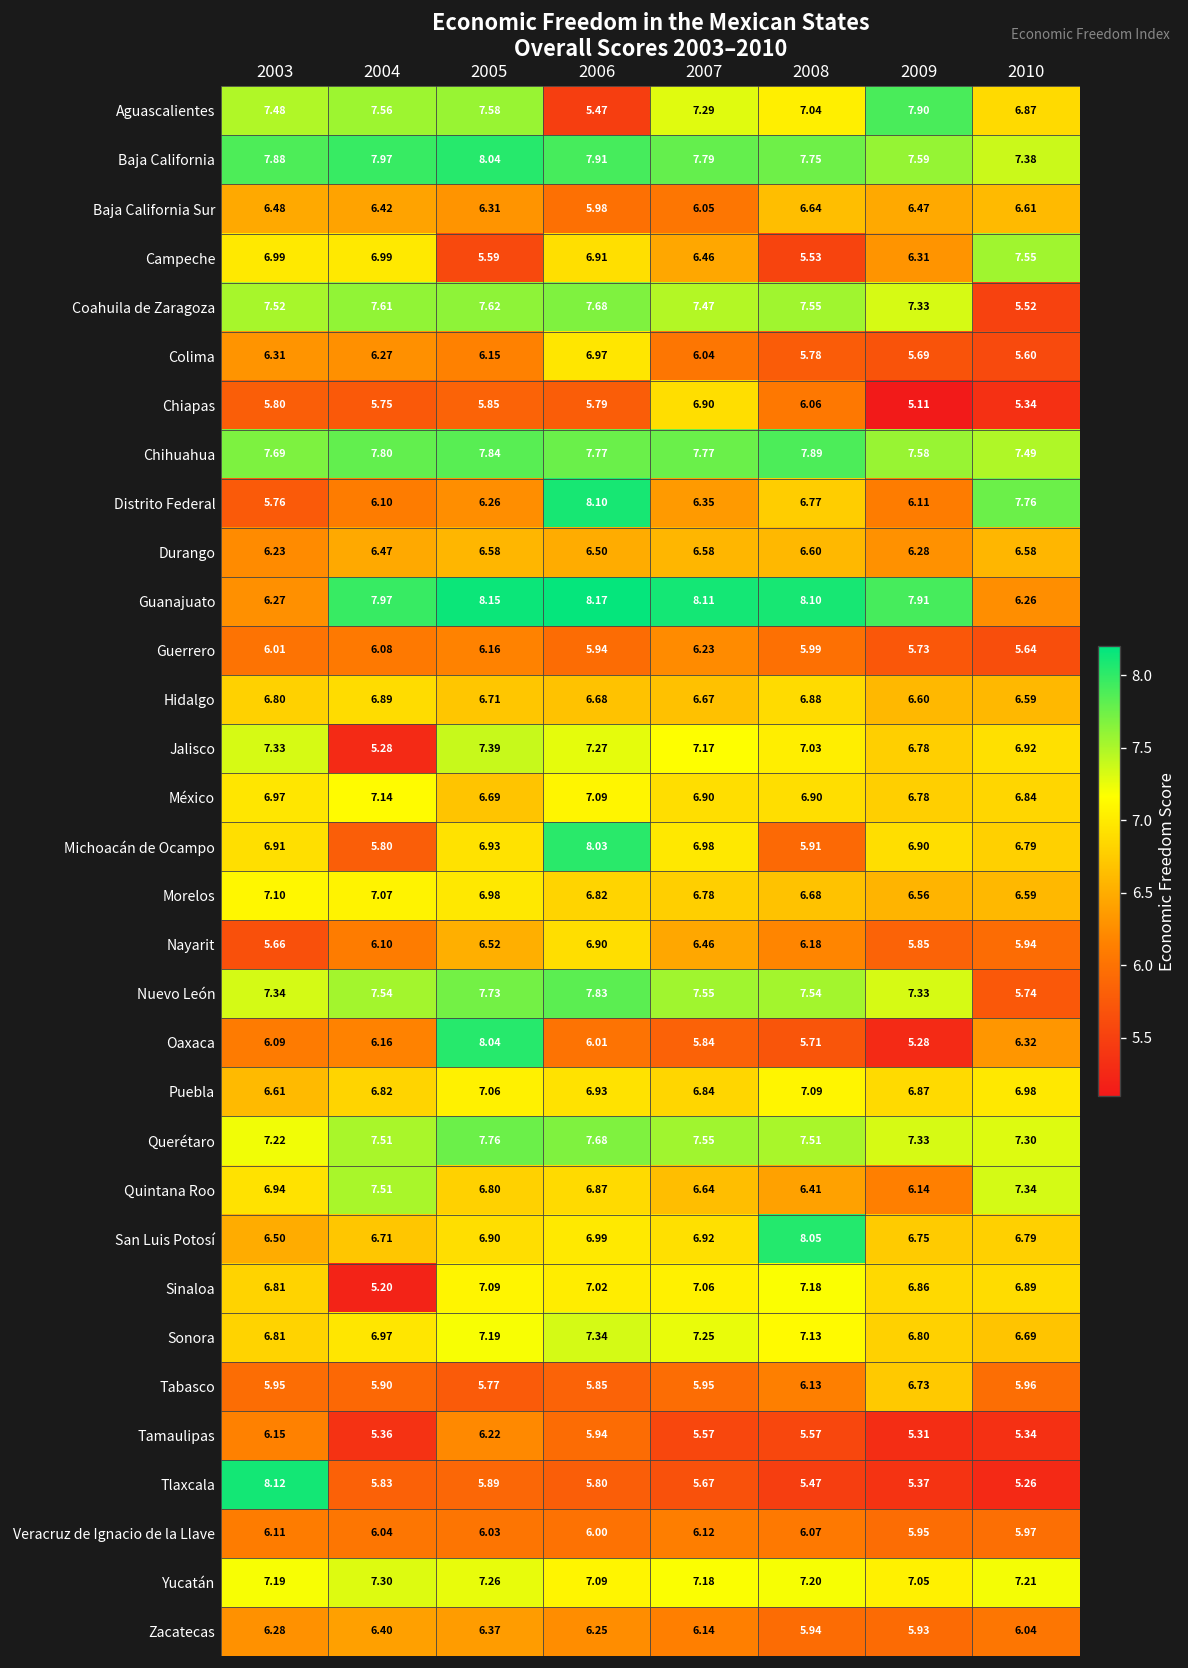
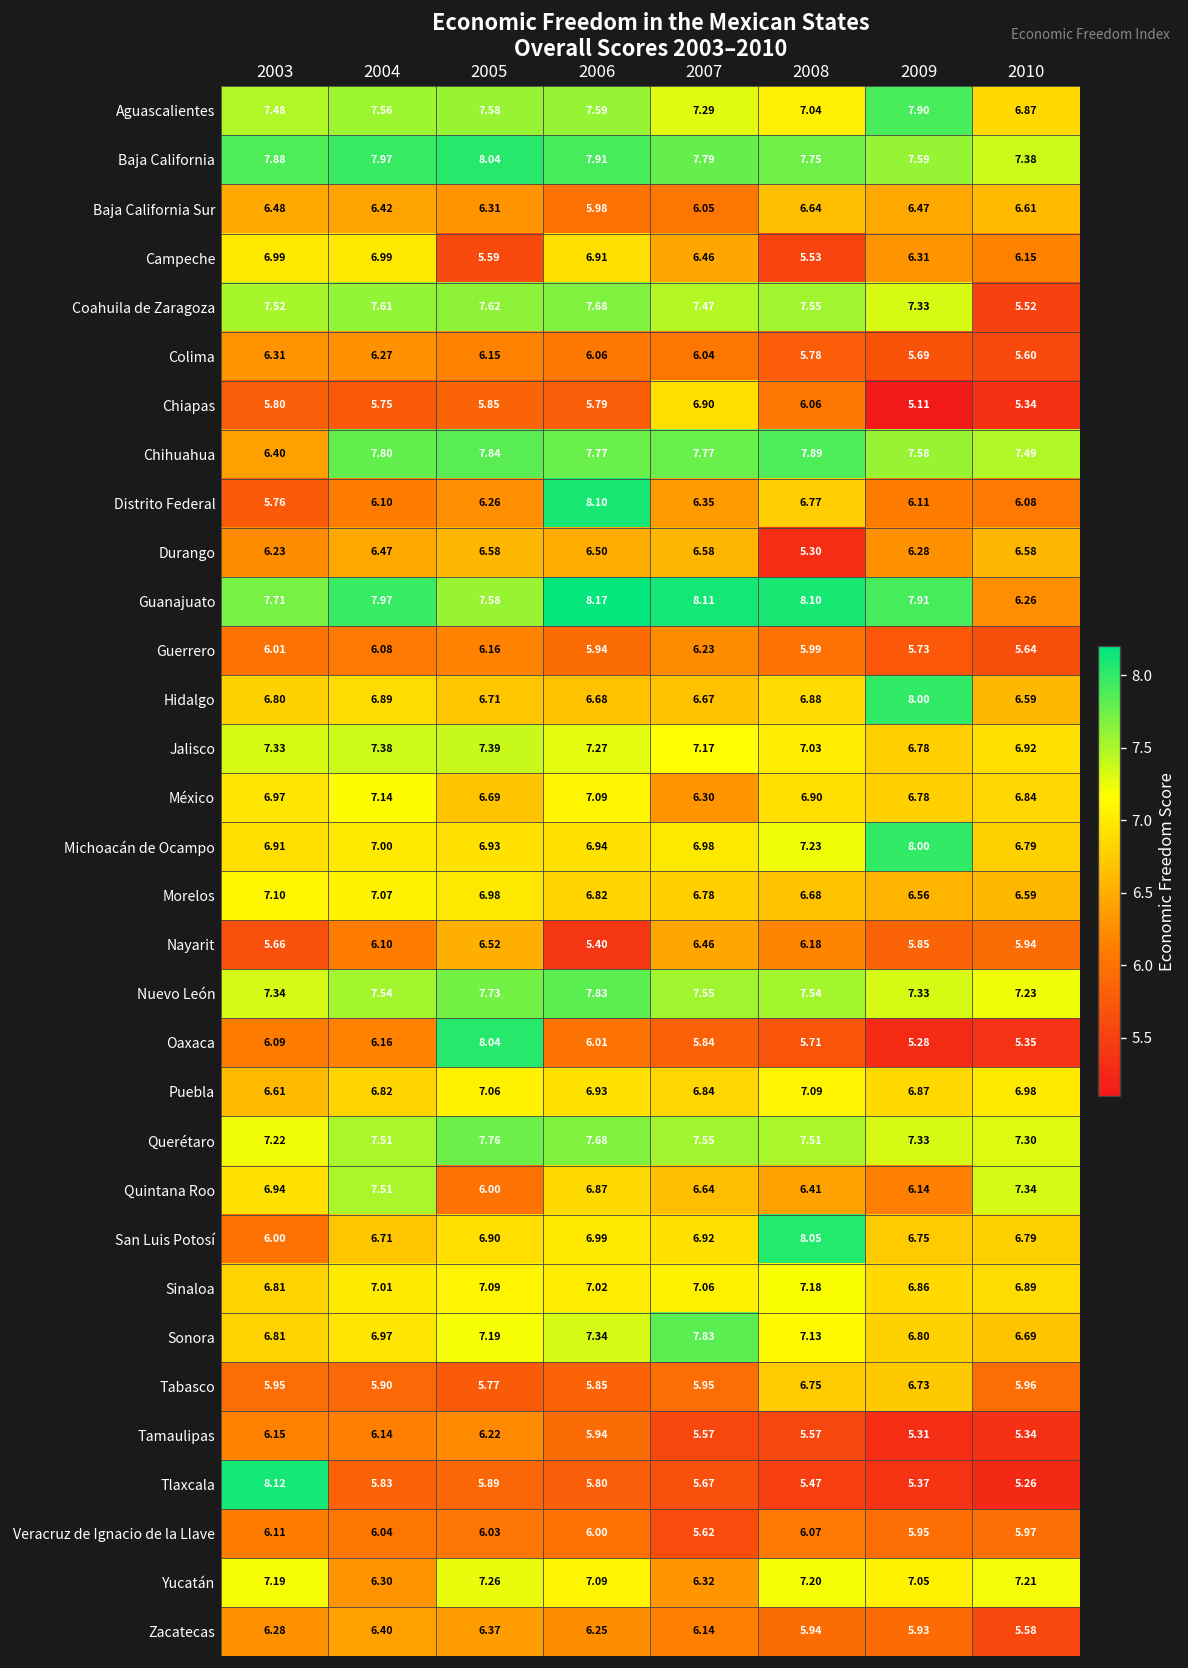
  {
    "Aguascalientes": {
      "2003": 7.48,
      "2004": 7.56,
      "2005": 7.58,
-     "2006": 5.47,
+     "2006": 7.59,
      "2007": 7.29,
      "2008": 7.04,
      "2009": 7.90,
      "2010": 6.87
    },
    "Campeche": {
      "2003": 6.99,
      "2004": 6.99,
      "2005": 5.59,
      "2006": 6.91,
      "2007": 6.46,
      "2008": 5.53,
      "2009": 6.31,
-     "2010": 7.55
+     "2010": 6.15
    },
    "Colima": {
      "2003": 6.31,
      "2004": 6.27,
      "2005": 6.15,
-     "2006": 6.97,
+     "2006": 6.06,
      "2007": 6.04,
      "2008": 5.78,
      "2009": 5.69,
      "2010": 5.60
    },
    "Chihuahua": {
-     "2003": 7.69,
+     "2003": 6.40,
      "2004": 7.80,
      "2005": 7.84,
      "2006": 7.77,
      "2007": 7.77,
      "2008": 7.89,
      "2009": 7.58,
      "2010": 7.49
    },
    "Distrito Federal": {
      "2003": 5.76,
      "2004": 6.10,
      "2005": 6.26,
      "2006": 8.10,
      "2007": 6.35,
      "2008": 6.77,
      "2009": 6.11,
-     "2010": 7.76
+     "2010": 6.08
    },
    "Durango": {
      "2003": 6.23,
      "2004": 6.47,
      "2005": 6.58,
      "2006": 6.50,
      "2007": 6.58,
-     "2008": 6.60,
+     "2008": 5.30,
      "2009": 6.28,
      "2010": 6.58
    },
    "Guanajuato": {
-     "2003": 6.27,
+     "2003": 7.71,
      "2004": 7.97,
-     "2005": 8.15,
+     "2005": 7.58,
      "2006": 8.17,
      "2007": 8.11,
      "2008": 8.10,
      "2009": 7.91,
      "2010": 6.26
    },
    "Hidalgo": {
      "2003": 6.80,
      "2004": 6.89,
      "2005": 6.71,
      "2006": 6.68,
      "2007": 6.67,
      "2008": 6.88,
-     "2009": 6.60,
+     "2009": 8.00,
      "2010": 6.59
    },
    "Jalisco": {
      "2003": 7.33,
-     "2004": 5.28,
+     "2004": 7.38,
      "2005": 7.39,
      "2006": 7.27,
      "2007": 7.17,
      "2008": 7.03,
      "2009": 6.78,
      "2010": 6.92
    },
    "México": {
      "2003": 6.97,
      "2004": 7.14,
      "2005": 6.69,
      "2006": 7.09,
-     "2007": 6.90,
+     "2007": 6.30,
      "2008": 6.90,
      "2009": 6.78,
      "2010": 6.84
    },
    "Michoacán de Ocampo": {
      "2003": 6.91,
-     "2004": 5.80,
+     "2004": 7.00,
      "2005": 6.93,
-     "2006": 8.03,
+     "2006": 6.94,
      "2007": 6.98,
-     "2008": 5.91,
-     "2009": 6.90,
+     "2008": 7.23,
+     "2009": 8.00,
      "2010": 6.79
    },
    "Nayarit": {
      "2003": 5.66,
      "2004": 6.10,
      "2005": 6.52,
-     "2006": 6.90,
+     "2006": 5.40,
      "2007": 6.46,
      "2008": 6.18,
      "2009": 5.85,
      "2010": 5.94
    },
    "Nuevo León": {
      "2003": 7.34,
      "2004": 7.54,
      "2005": 7.73,
      "2006": 7.83,
      "2007": 7.55,
      "2008": 7.54,
      "2009": 7.33,
-     "2010": 5.74
+     "2010": 7.23
    },
    "Oaxaca": {
      "2003": 6.09,
      "2004": 6.16,
      "2005": 8.04,
      "2006": 6.01,
      "2007": 5.84,
      "2008": 5.71,
      "2009": 5.28,
-     "2010": 6.32
+     "2010": 5.35
    },
    "Quintana Roo": {
      "2003": 6.94,
      "2004": 7.51,
-     "2005": 6.80,
+     "2005": 6.00,
      "2006": 6.87,
      "2007": 6.64,
      "2008": 6.41,
      "2009": 6.14,
      "2010": 7.34
    },
    "San Luis Potosí": {
-     "2003": 6.50,
+     "2003": 6.00,
      "2004": 6.71,
      "2005": 6.90,
      "2006": 6.99,
      "2007": 6.92,
      "2008": 8.05,
      "2009": 6.75,
      "2010": 6.79
    },
    "Sinaloa": {
      "2003": 6.81,
-     "2004": 5.20,
+     "2004": 7.01,
      "2005": 7.09,
      "2006": 7.02,
      "2007": 7.06,
      "2008": 7.18,
      "2009": 6.86,
      "2010": 6.89
    },
    "Sonora": {
      "2003": 6.81,
      "2004": 6.97,
      "2005": 7.19,
      "2006": 7.34,
-     "2007": 7.25,
+     "2007": 7.83,
      "2008": 7.13,
      "2009": 6.80,
      "2010": 6.69
    },
    "Tabasco": {
      "2003": 5.95,
      "2004": 5.90,
      "2005": 5.77,
      "2006": 5.85,
      "2007": 5.95,
-     "2008": 6.13,
+     "2008": 6.75,
      "2009": 6.73,
      "2010": 5.96
    },
    "Tamaulipas": {
      "2003": 6.15,
-     "2004": 5.36,
+     "2004": 6.14,
      "2005": 6.22,
      "2006": 5.94,
      "2007": 5.57,
      "2008": 5.57,
      "2009": 5.31,
      "2010": 5.34
    },
    "Veracruz de Ignacio de la Llave": {
      "2003": 6.11,
      "2004": 6.04,
      "2005": 6.03,
      "2006": 6.00,
-     "2007": 6.12,
+     "2007": 5.62,
      "2008": 6.07,
      "2009": 5.95,
      "2010": 5.97
    },
    "Yucatán": {
      "2003": 7.19,
-     "2004": 7.30,
+     "2004": 6.30,
      "2005": 7.26,
      "2006": 7.09,
-     "2007": 7.18,
+     "2007": 6.32,
      "2008": 7.20,
      "2009": 7.05,
      "2010": 7.21
    },
    "Zacatecas": {
      "2003": 6.28,
      "2004": 6.40,
      "2005": 6.37,
      "2006": 6.25,
      "2007": 6.14,
      "2008": 5.94,
      "2009": 5.93,
-     "2010": 6.04
+     "2010": 5.58
    }
  }
